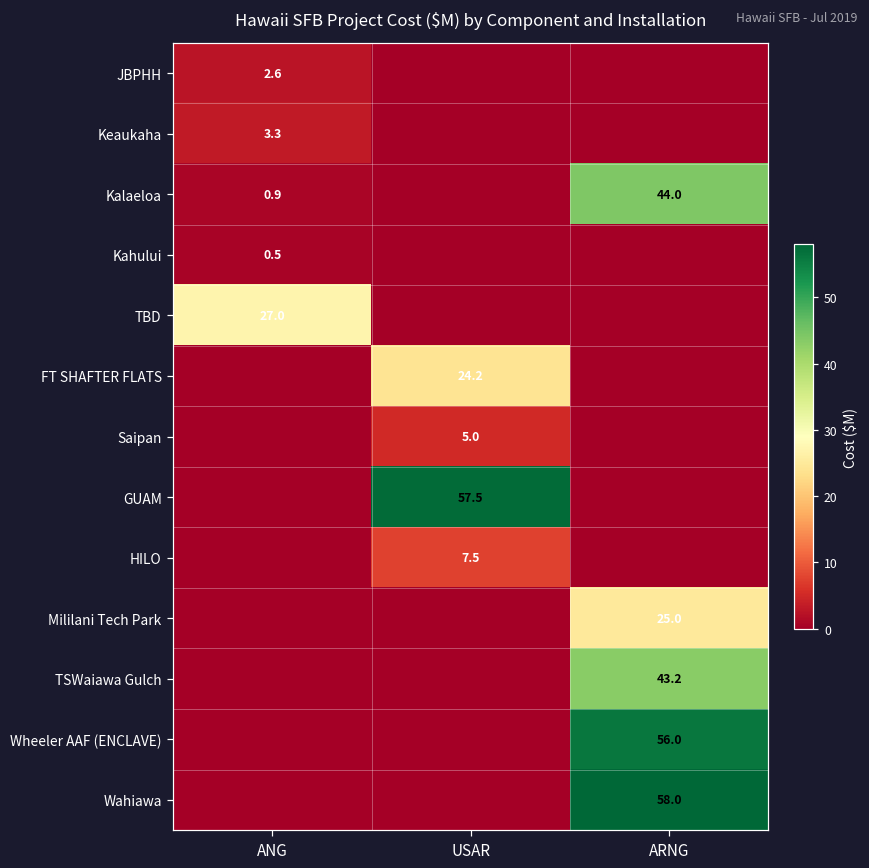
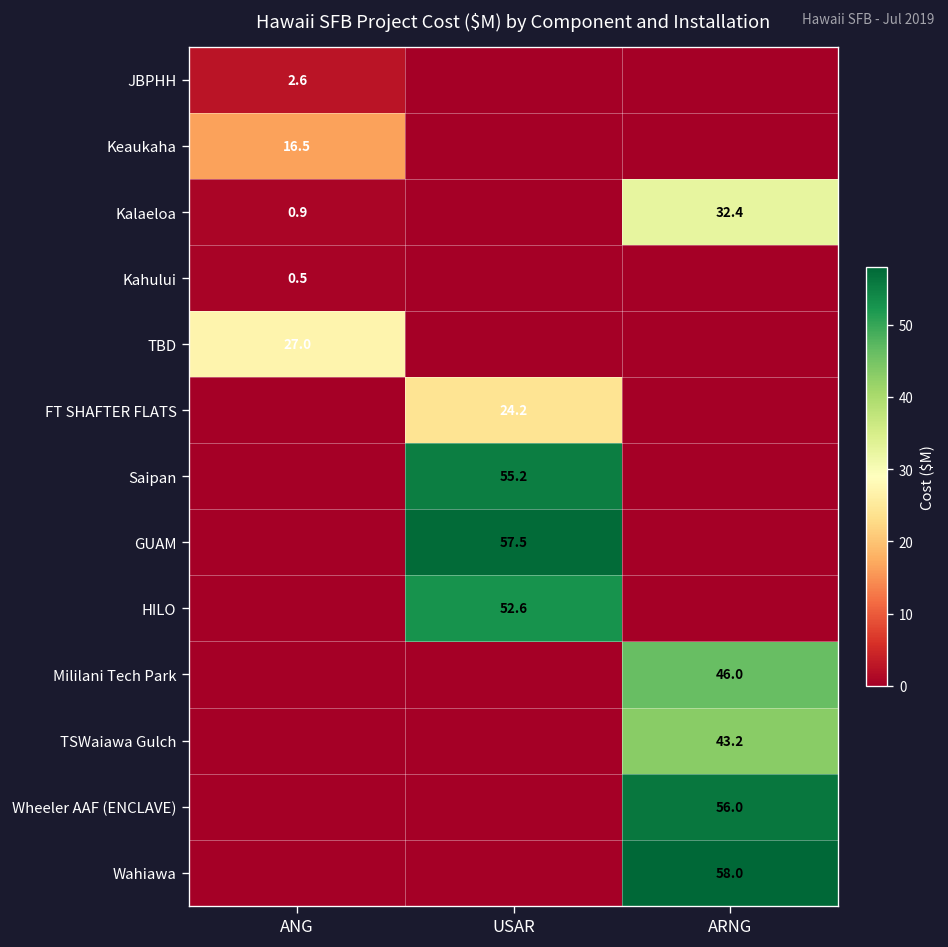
  {
    "JBPHH": {
      "ANG": 2.6
    },
    "Keaukaha": {
-     "ANG": 3.3
+     "ANG": 16.5
    },
    "Kalaeloa": {
      "ANG": 0.9,
-     "ARNG": 44.0
+     "ARNG": 32.4
    },
    "Kahului": {
      "ANG": 0.5
    },
    "TBD": {
      "ANG": 27.0
    },
    "FT SHAFTER FLATS": {
      "USAR": 24.2
    },
    "Saipan": {
-     "USAR": 5.0
+     "USAR": 55.2
    },
    "GUAM": {
      "USAR": 57.5
    },
    "HILO": {
-     "USAR": 7.5
+     "USAR": 52.6
    },
    "Mililani Tech Park": {
-     "ARNG": 25.0
+     "ARNG": 46.0
    },
    "TSWaiawa Gulch": {
      "ARNG": 43.2
    },
    "Wheeler AAF (ENCLAVE)": {
      "ARNG": 56.0
    },
    "Wahiawa": {
      "ARNG": 58.0
    }
  }
